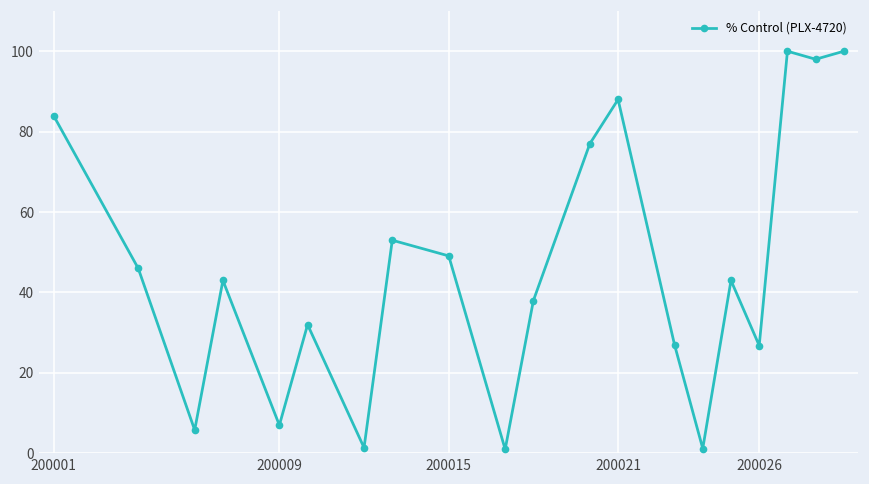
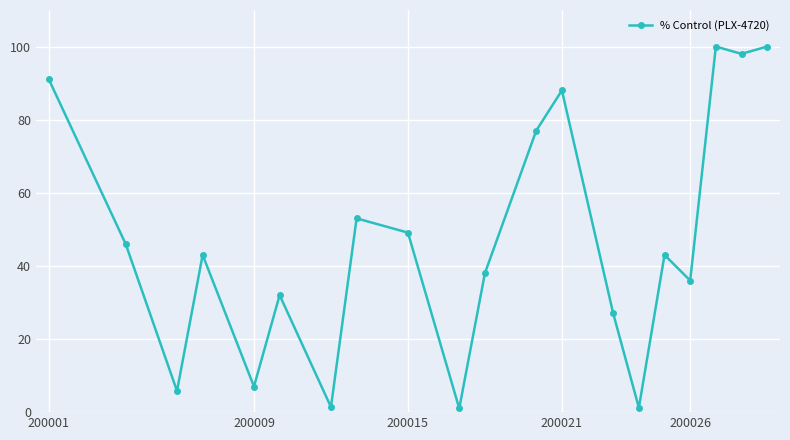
  {
-   "200001": 84,
+   "200001": 91,
    "200009": 7,
    "200015": 49,
    "200021": 88,
-   "200026": 27
+   "200026": 36
  }
